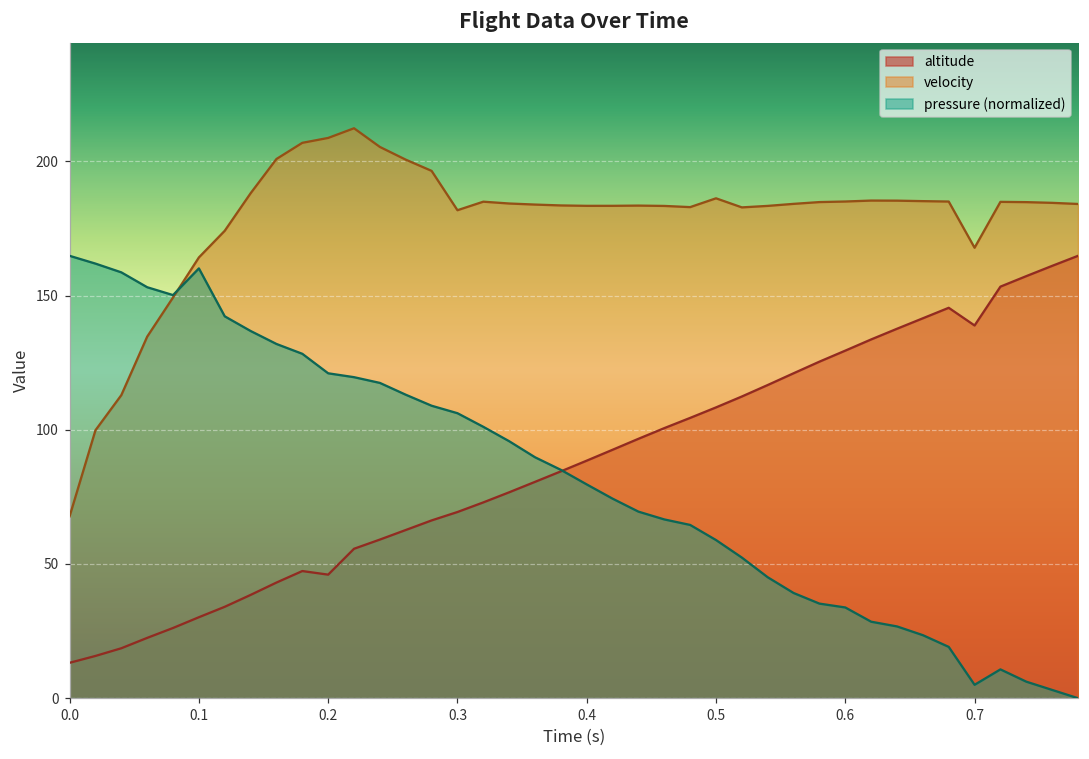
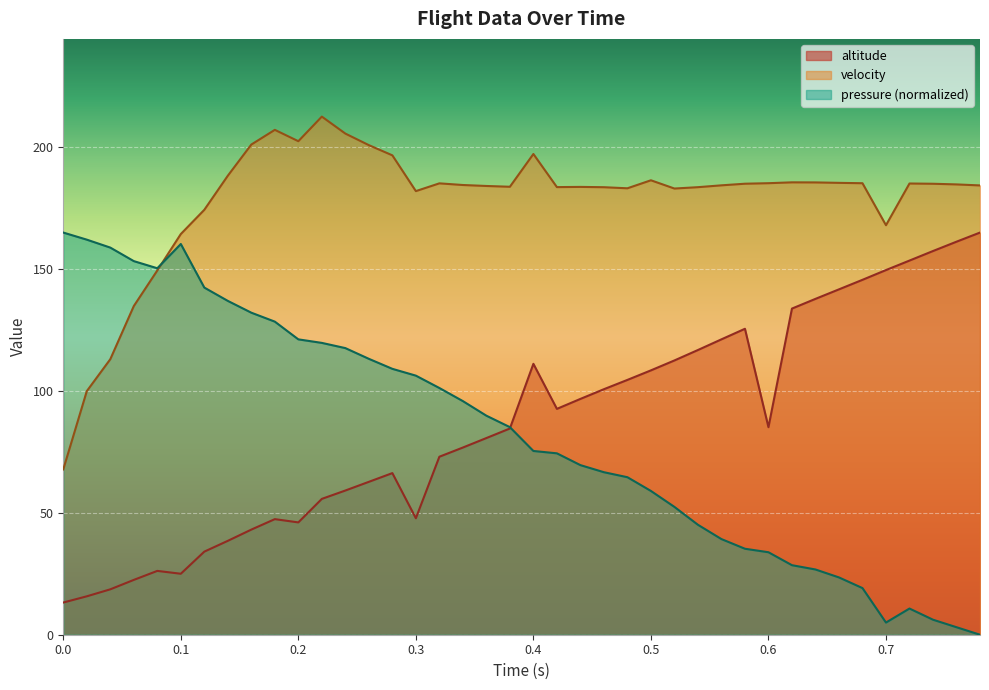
  {
    "altitude": {
      "0.0": 13,
-     "0.1": 30,
+     "0.1": 25,
      "0.2": 46,
-     "0.3": 69,
-     "0.4": 89,
+     "0.3": 48,
+     "0.4": 111,
      "0.5": 108,
-     "0.6": 129,
-     "0.7": 139
+     "0.6": 85,
+     "0.7": 149
    },
    "velocity": {
      "0.0": 68,
      "0.1": 164,
-     "0.2": 209,
+     "0.2": 202,
      "0.3": 182,
-     "0.4": 183,
+     "0.4": 197,
      "0.5": 186,
      "0.6": 185,
      "0.7": 168
    },
    "pressure (normalized)": {
      "0.0": 165,
      "0.1": 160,
      "0.2": 121,
      "0.3": 106,
-     "0.4": 80,
+     "0.4": 75,
      "0.5": 59,
      "0.6": 34,
      "0.7": 5
    }
  }
